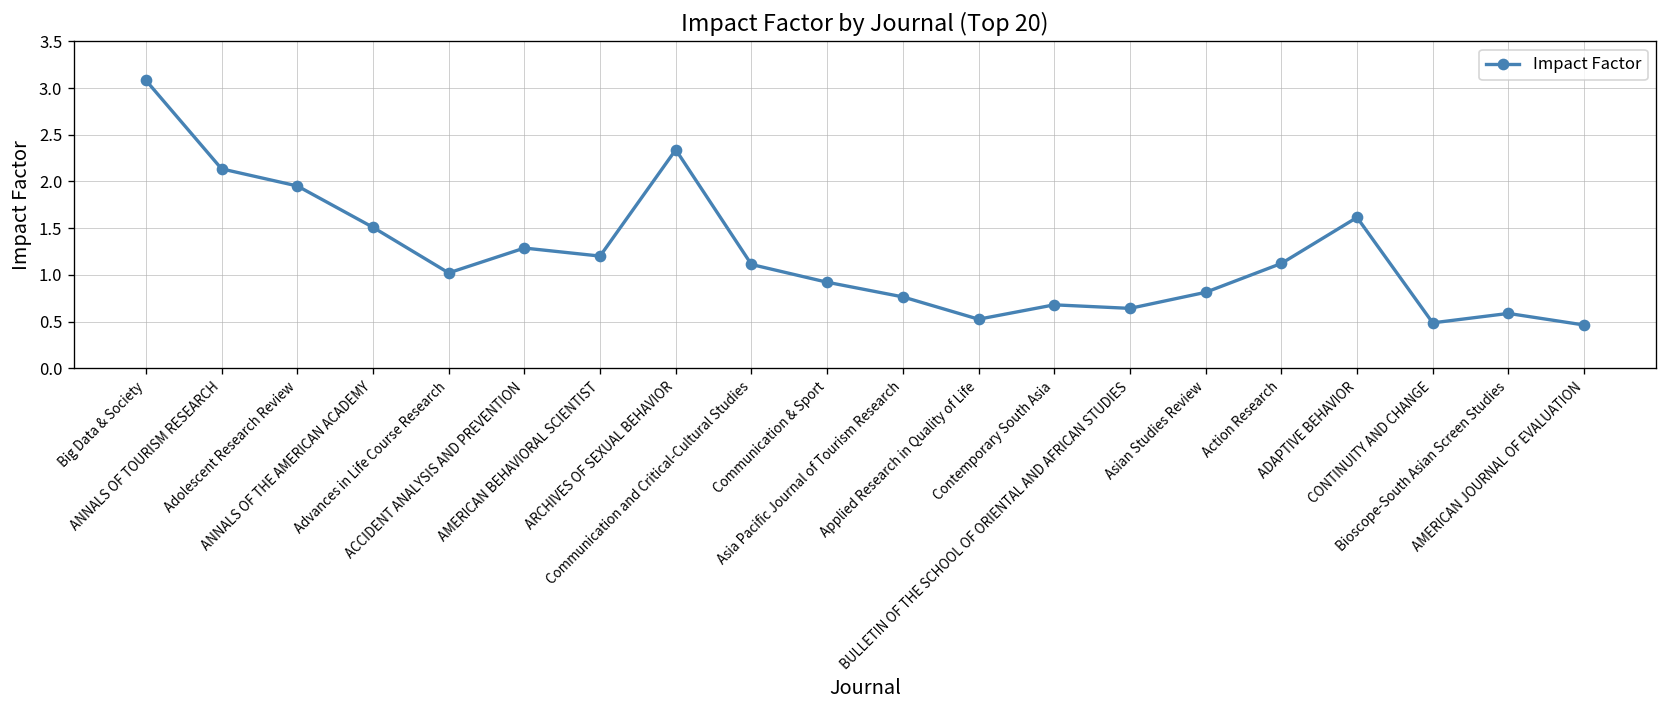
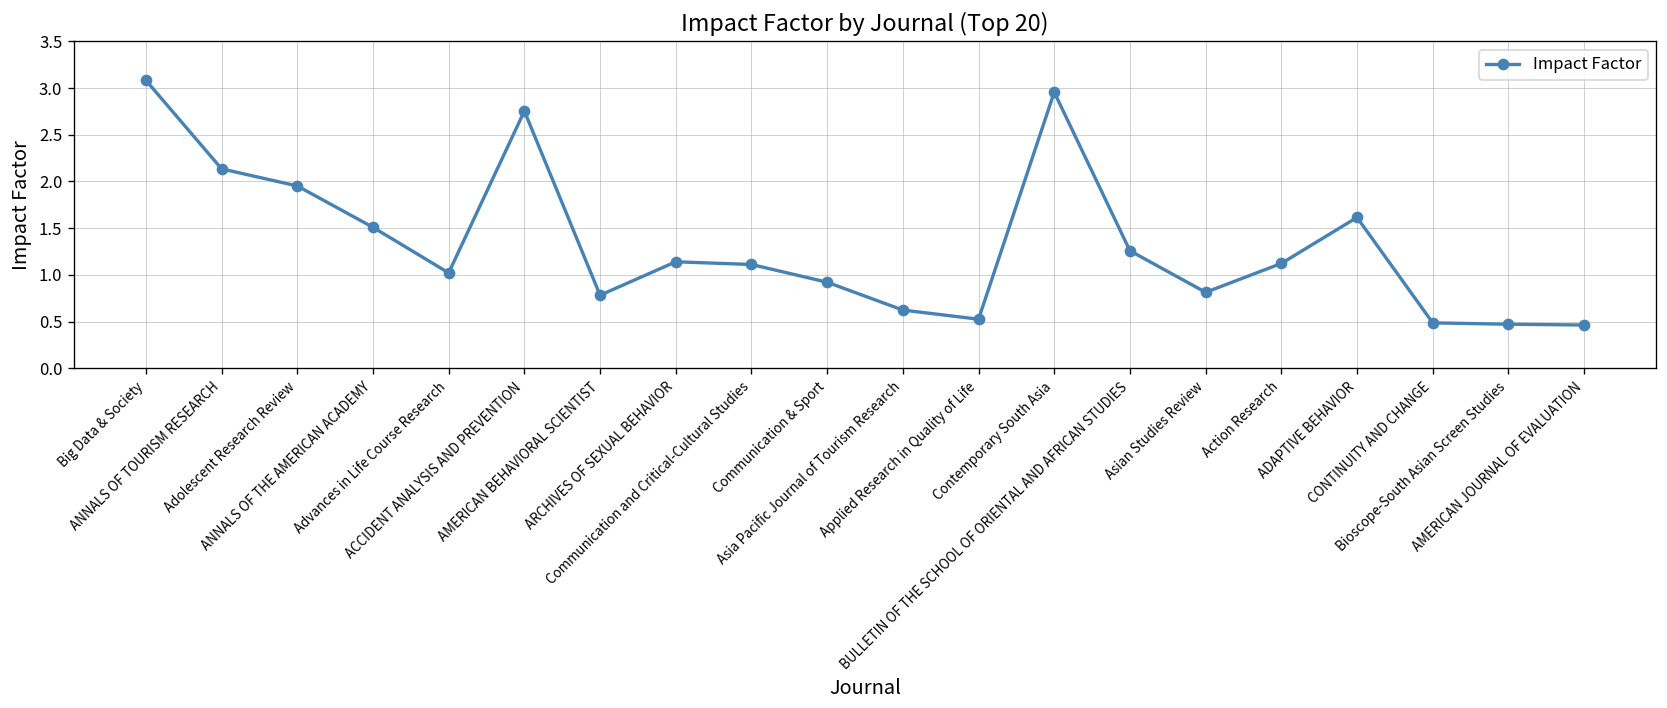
  {
    "Big Data & Society": 3.1,
    "ANNALS OF TOURISM RESEARCH": 2.1,
    "Adolescent Research Review": 2.0,
    "ANNALS OF THE AMERICAN ACADEMY": 1.5,
    "Advances in Life Course Research": 1.0,
-   "ACCIDENT ANALYSIS AND PREVENTION": 1.3,
-   "AMERICAN BEHAVIORAL SCIENTIST": 1.2,
-   "ARCHIVES OF SEXUAL BEHAVIOR": 2.3,
+   "ACCIDENT ANALYSIS AND PREVENTION": 2.8,
+   "AMERICAN BEHAVIORAL SCIENTIST": 0.8,
+   "ARCHIVES OF SEXUAL BEHAVIOR": 1.1,
    "Communication and Critical-Cultural Studies": 1.1,
    "Communication & Sport": 0.9,
-   "Asia Pacific Journal of Tourism Research": 0.8,
+   "Asia Pacific Journal of Tourism Research": 0.6,
    "Applied Research in Quality of Life": 0.5,
-   "Contemporary South Asia": 0.7,
-   "BULLETIN OF THE SCHOOL OF ORIENTAL AND AFRICAN STUDIES": 0.6,
+   "Contemporary South Asia": 3.0,
+   "BULLETIN OF THE SCHOOL OF ORIENTAL AND AFRICAN STUDIES": 1.3,
    "Asian Studies Review": 0.8,
    "Action Research": 1.1,
    "ADAPTIVE BEHAVIOR": 1.6,
    "CONTINUITY AND CHANGE": 0.5,
-   "Bioscope-South Asian Screen Studies": 0.6,
+   "Bioscope-South Asian Screen Studies": 0.5,
    "AMERICAN JOURNAL OF EVALUATION": 0.5
  }
